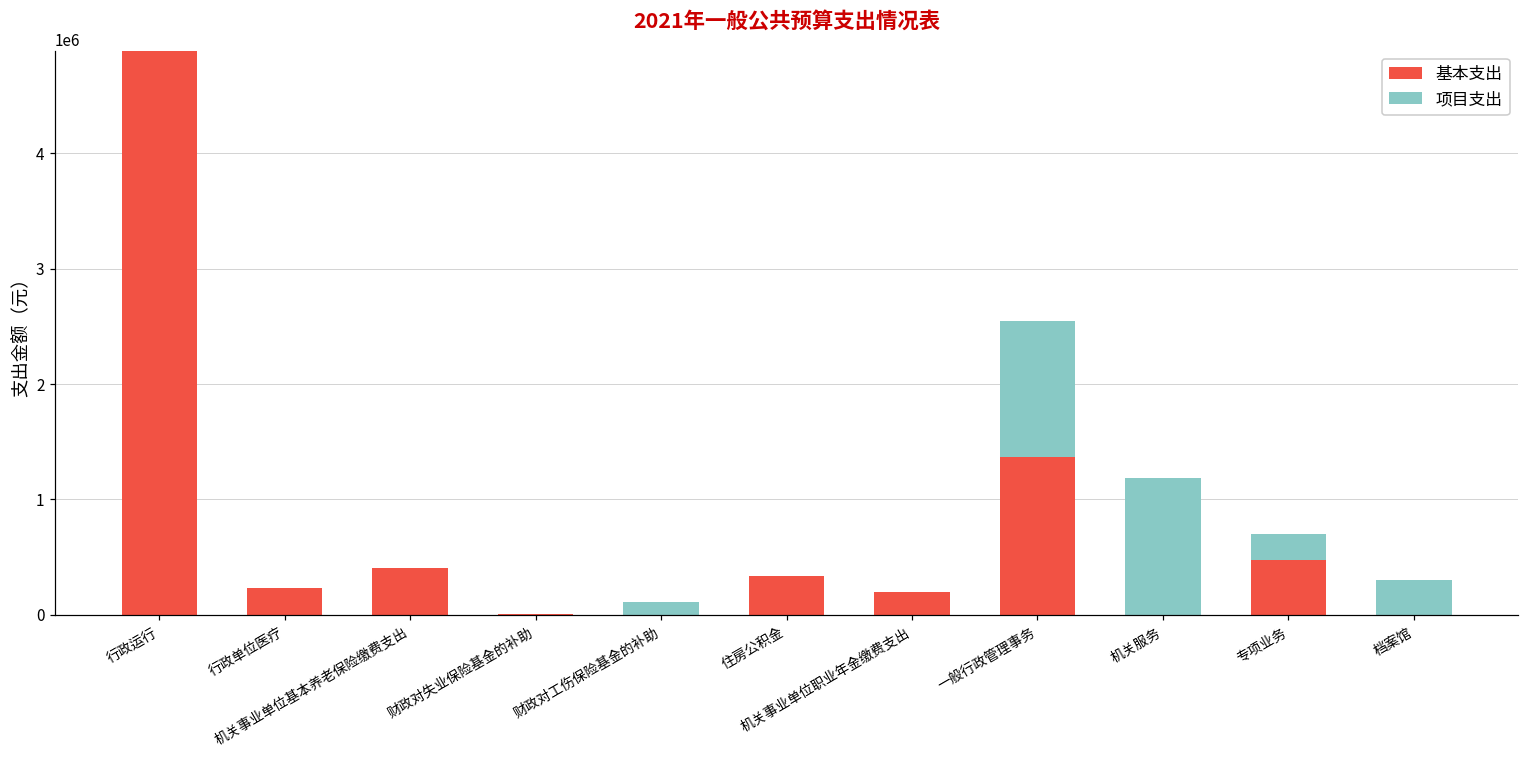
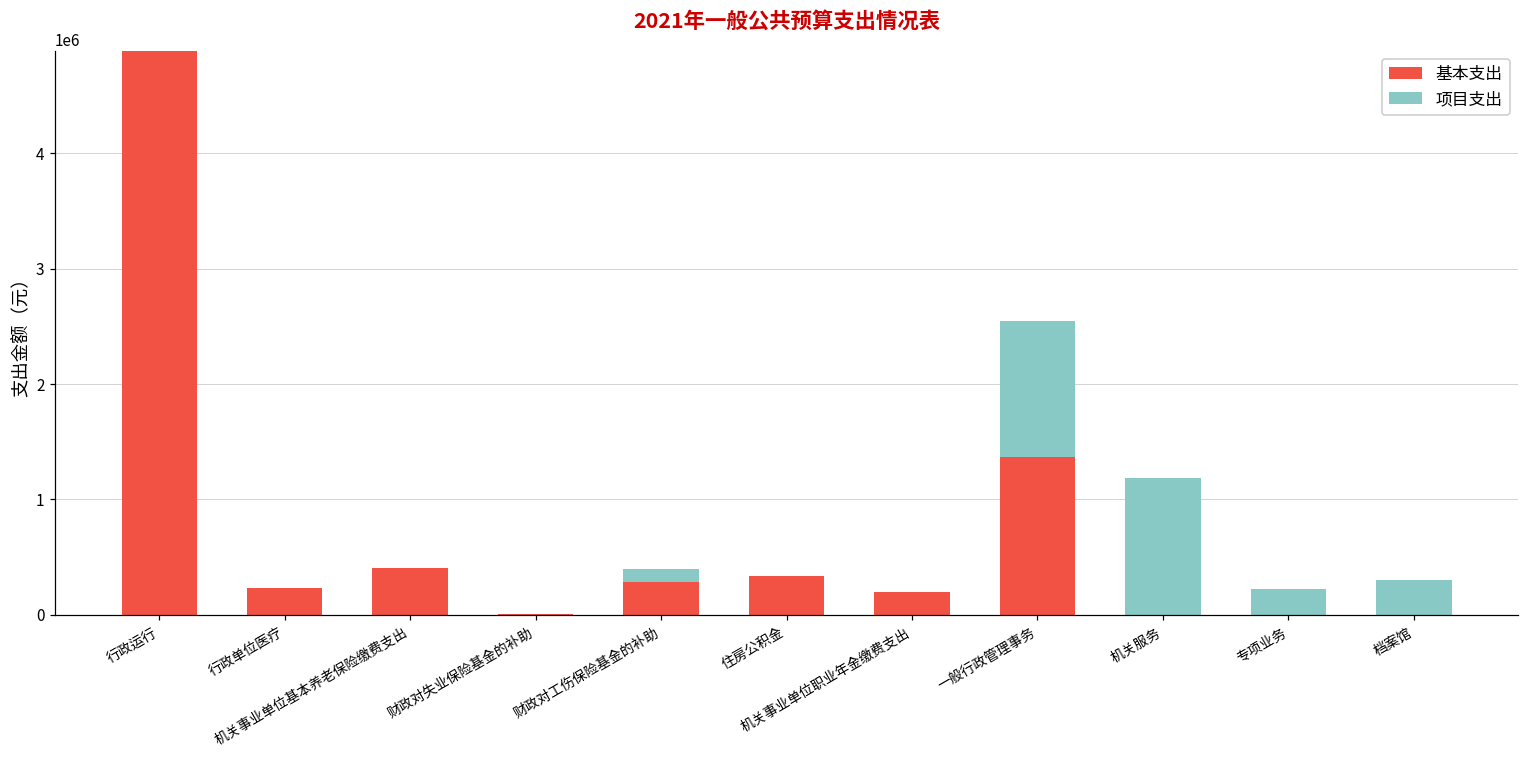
  {
    "基本支出": {
      "行政运行": 4890000,
      "行政单位医疗": 240000,
      "机关事业单位基本养老保险缴费支出": 410000,
-     "财政对工伤保险基金的补助": 0,
+     "财政对工伤保险基金的补助": 290000,
      "住房公积金": 330000,
      "机关事业单位职业年金缴费支出": 200000,
      "一般行政管理事务": 1370000,
      "机关服务": 0,
-     "专项业务": 480000,
+     "专项业务": 0,
      "档案馆": 0
    },
    "项目支出": {
      "行政运行": 0,
      "行政单位医疗": 0,
      "机关事业单位基本养老保险缴费支出": 0,
      "财政对失业保险基金的补助": 0,
      "财政对工伤保险基金的补助": 110000,
      "住房公积金": 0,
      "机关事业单位职业年金缴费支出": 0,
      "一般行政管理事务": 1170000,
      "机关服务": 1190000,
      "专项业务": 230000,
      "档案馆": 300000
    }
  }
